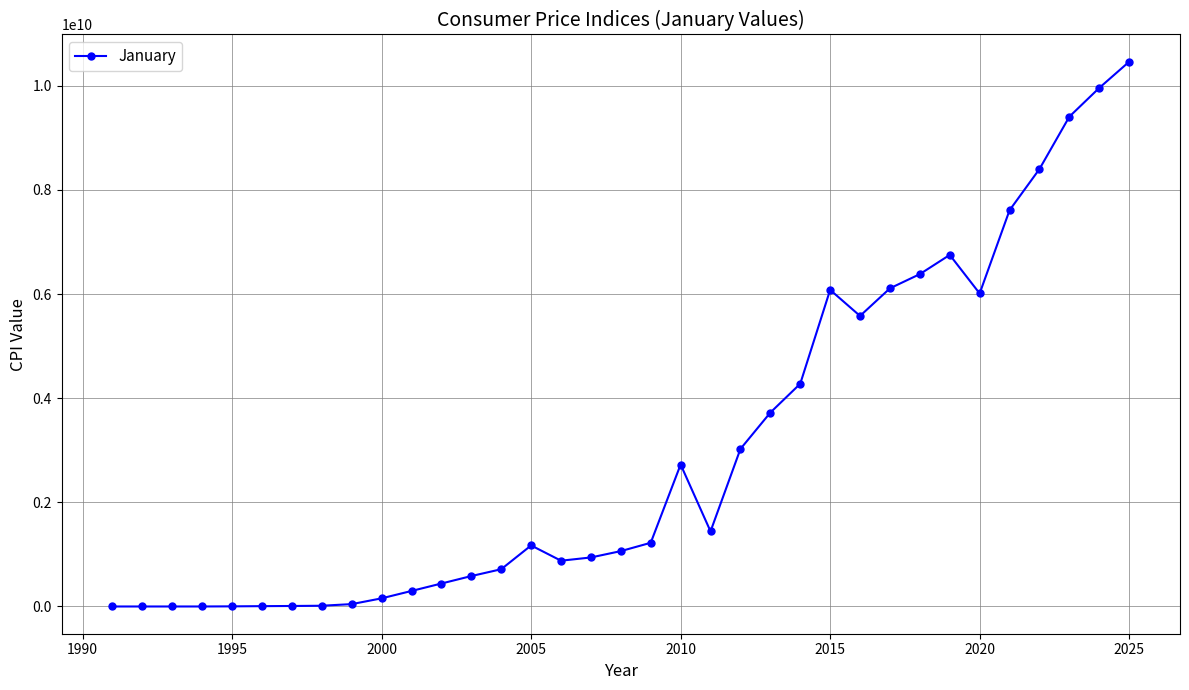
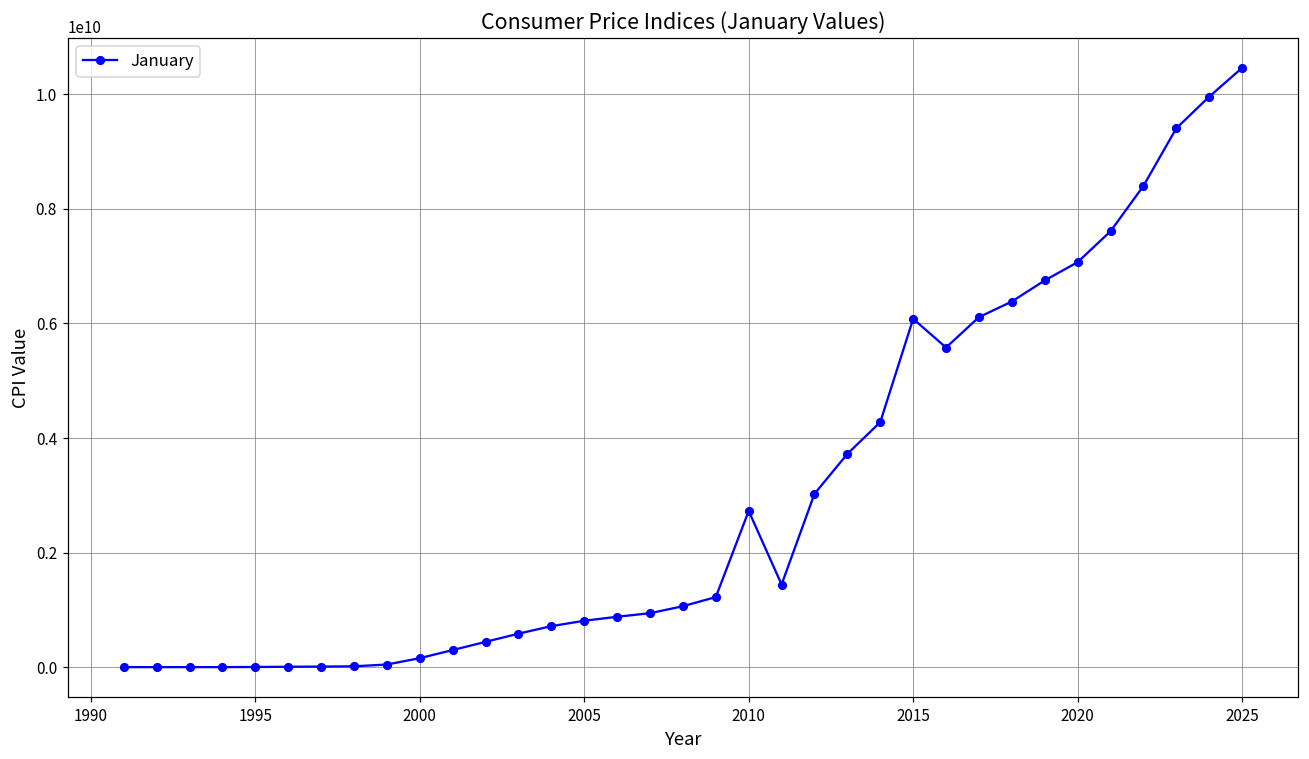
  {
    "1995": 0,
    "2000": 200000000,
-   "2005": 1200000000,
+   "2005": 800000000,
    "2010": 2700000000,
    "2015": 6100000000,
-   "2020": 6000000000,
+   "2020": 7100000000,
    "2025": 10500000000
  }
